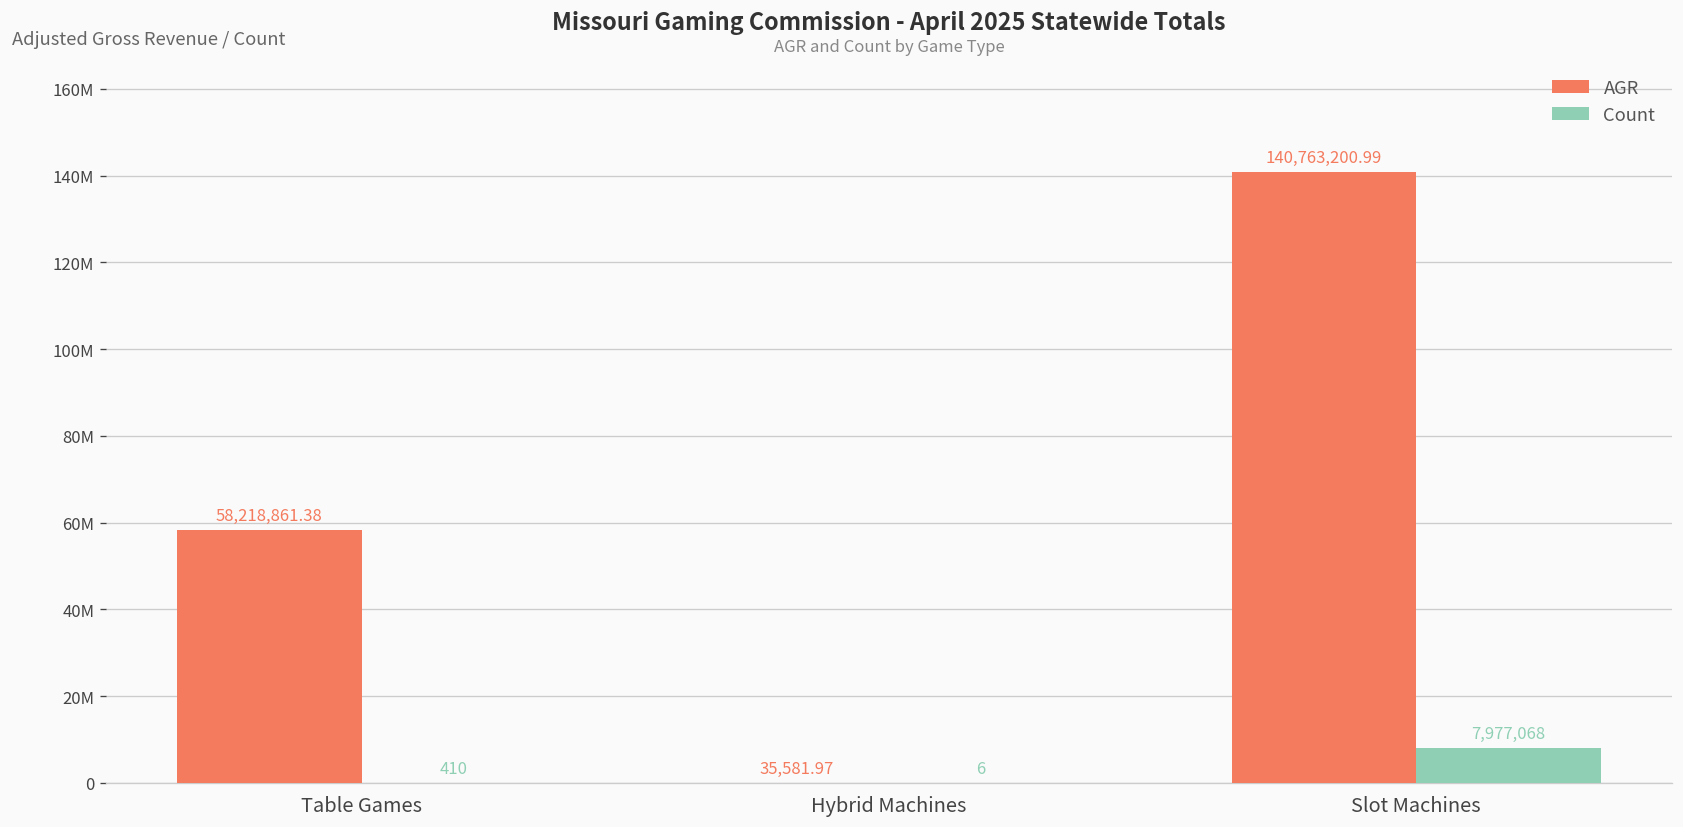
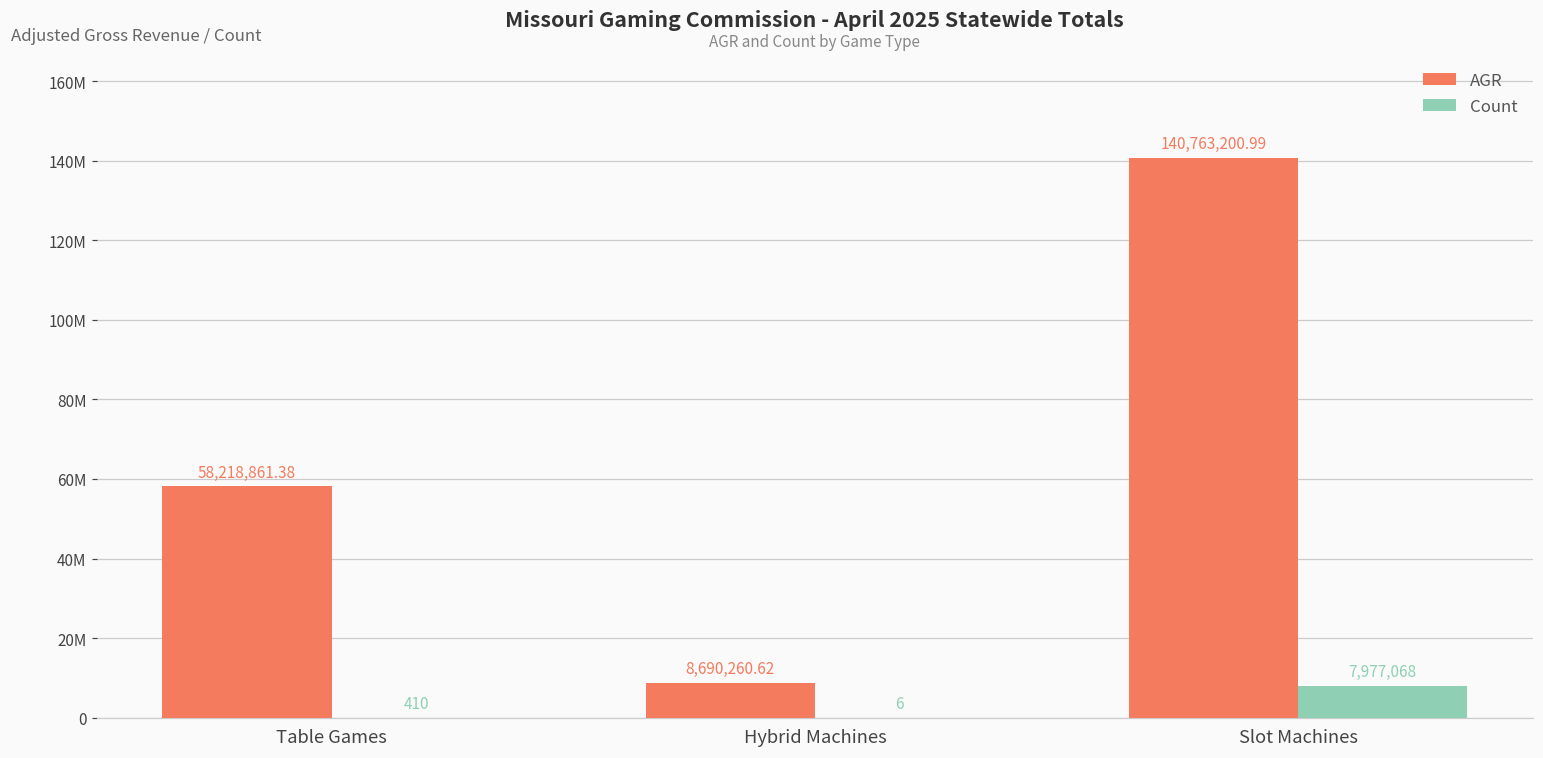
  {
    "AGR": {
      "Table Games": "58,218,861.38",
-     "Hybrid Machines": "35,581.97",
+     "Hybrid Machines": "8,690,260.62",
      "Slot Machines": "140,763,200.99"
    },
    "Count": {
      "Table Games": "410",
      "Hybrid Machines": "6",
      "Slot Machines": "7,977,068"
    }
  }
